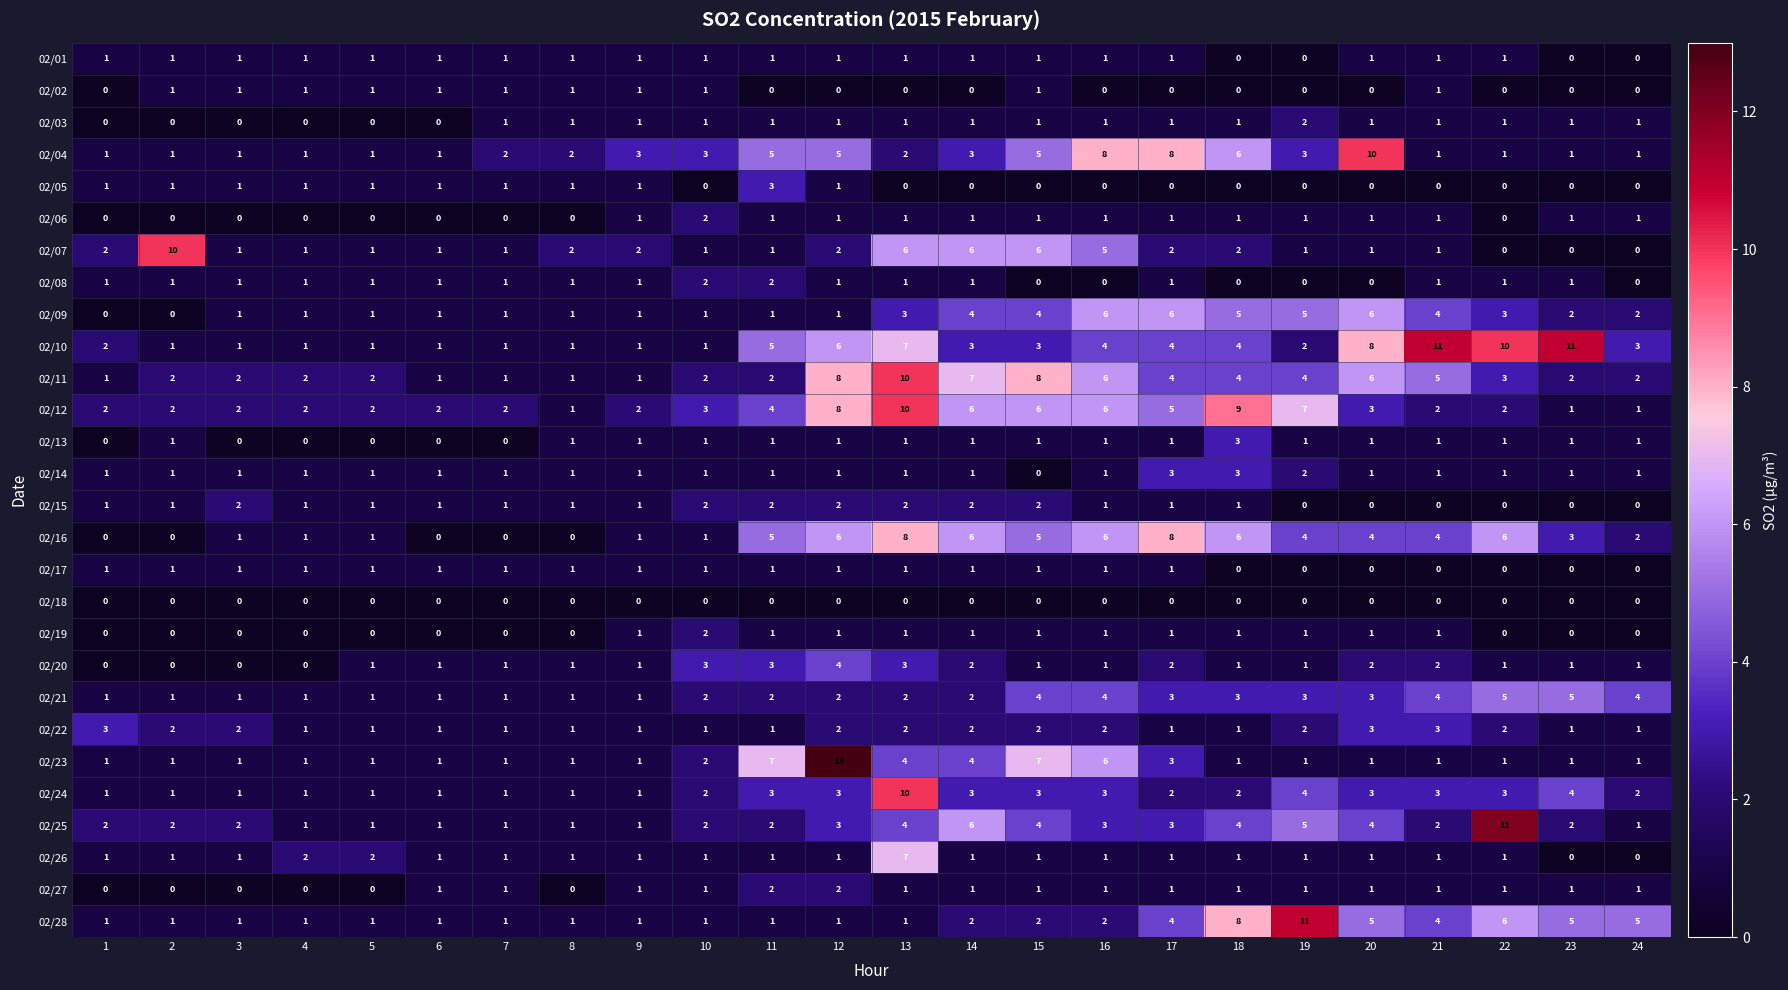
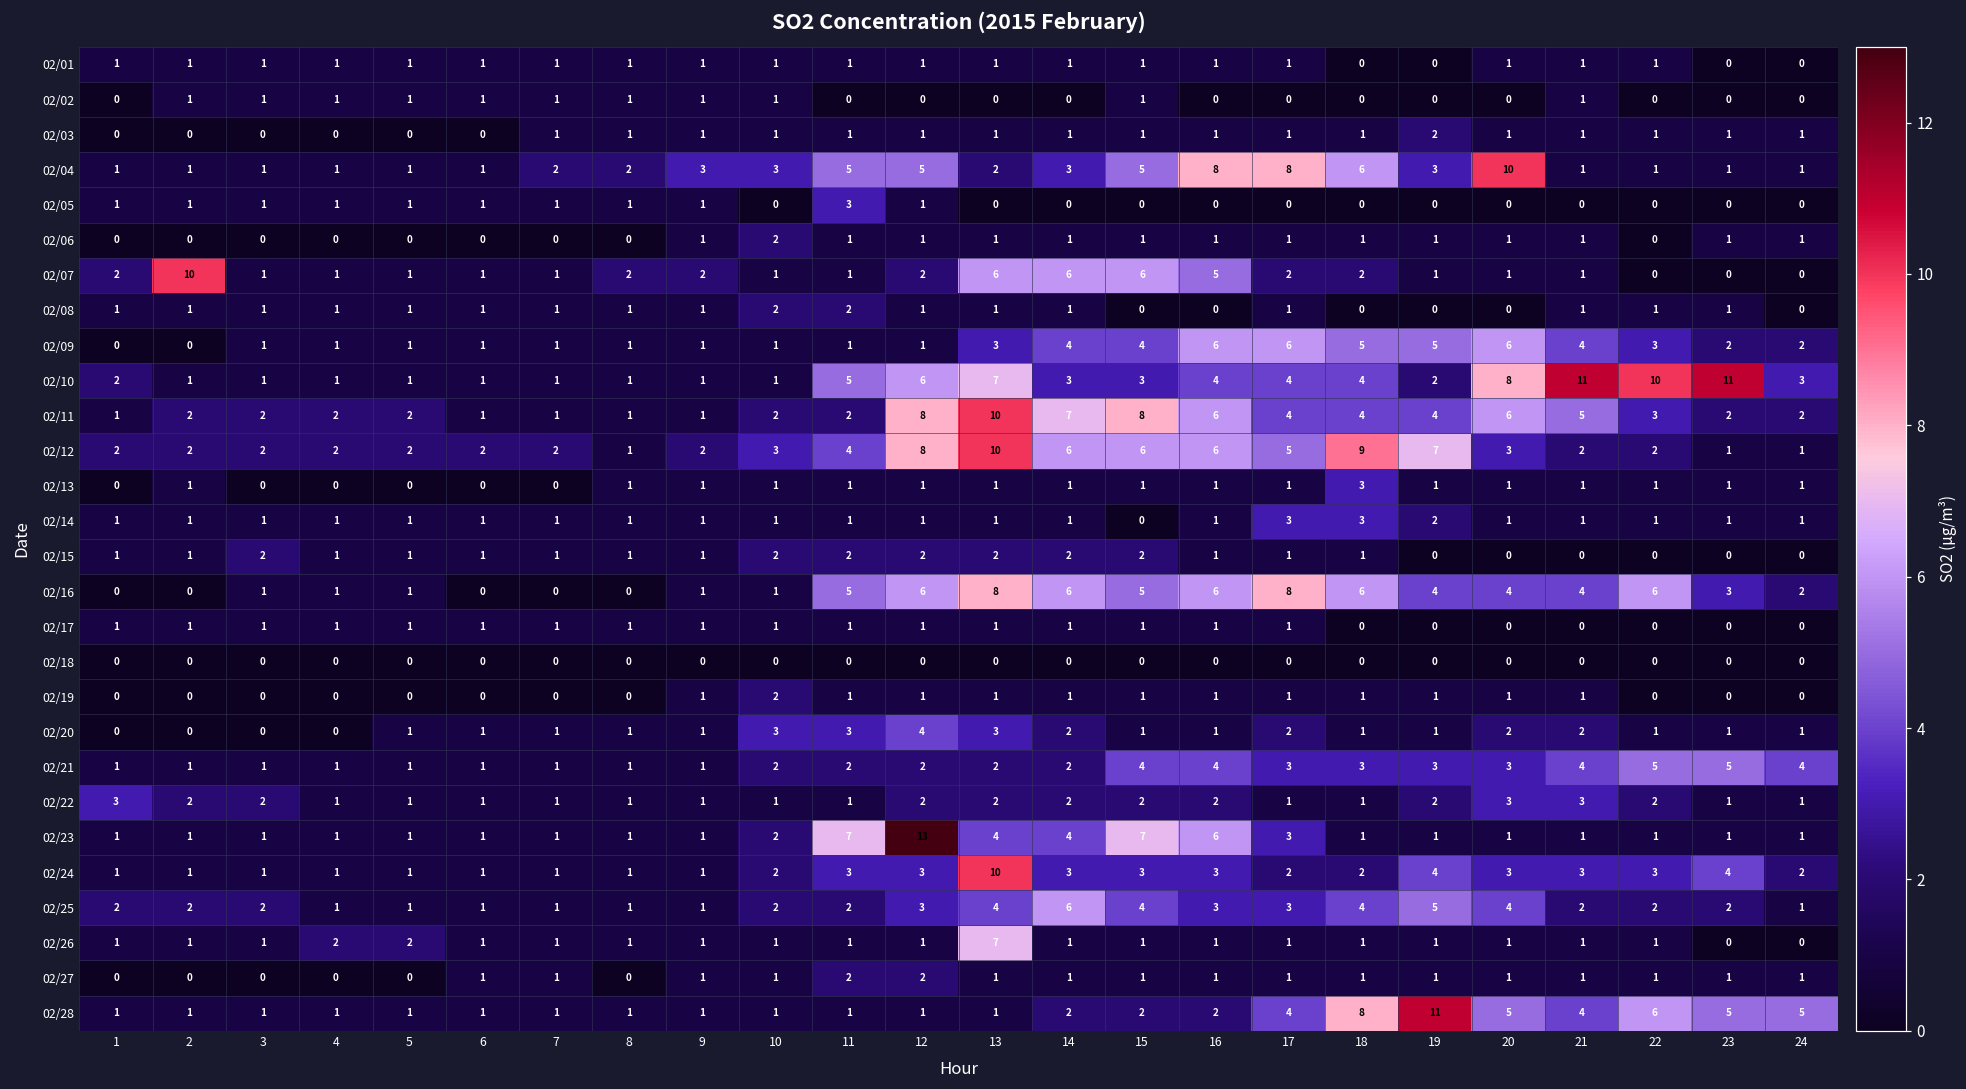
  {
    "02/25": {
      "1": 2,
      "2": 2,
      "3": 2,
      "4": 1,
      "5": 1,
      "6": 1,
      "7": 1,
      "8": 1,
      "9": 1,
      "10": 2,
      "11": 2,
      "12": 3,
      "13": 4,
      "14": 6,
      "15": 4,
      "16": 3,
      "17": 3,
      "18": 4,
      "19": 5,
      "20": 4,
      "21": 2,
-     "22": 12,
+     "22": 2,
      "23": 2,
      "24": 1
    }
  }
